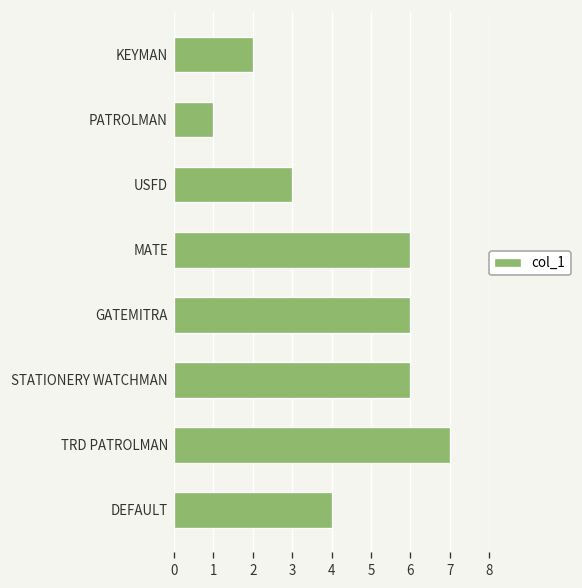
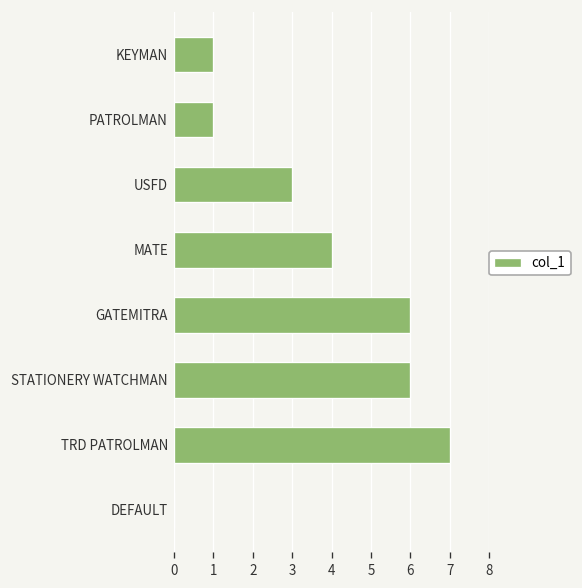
  {
-   "KEYMAN": 2,
+   "KEYMAN": 1,
    "PATROLMAN": 1,
    "USFD": 3,
-   "MATE": 6,
+   "MATE": 4,
    "GATEMITRA": 6,
    "STATIONERY WATCHMAN": 6,
    "TRD PATROLMAN": 7,
-   "DEFAULT": 4
+   "DEFAULT": 0
  }
